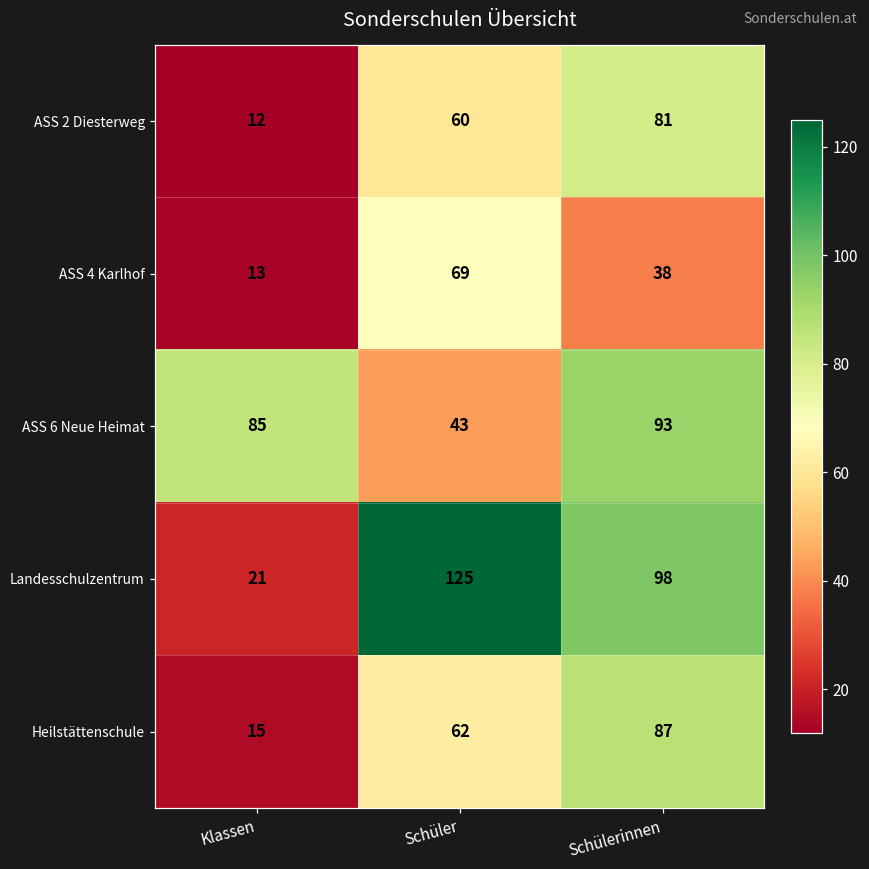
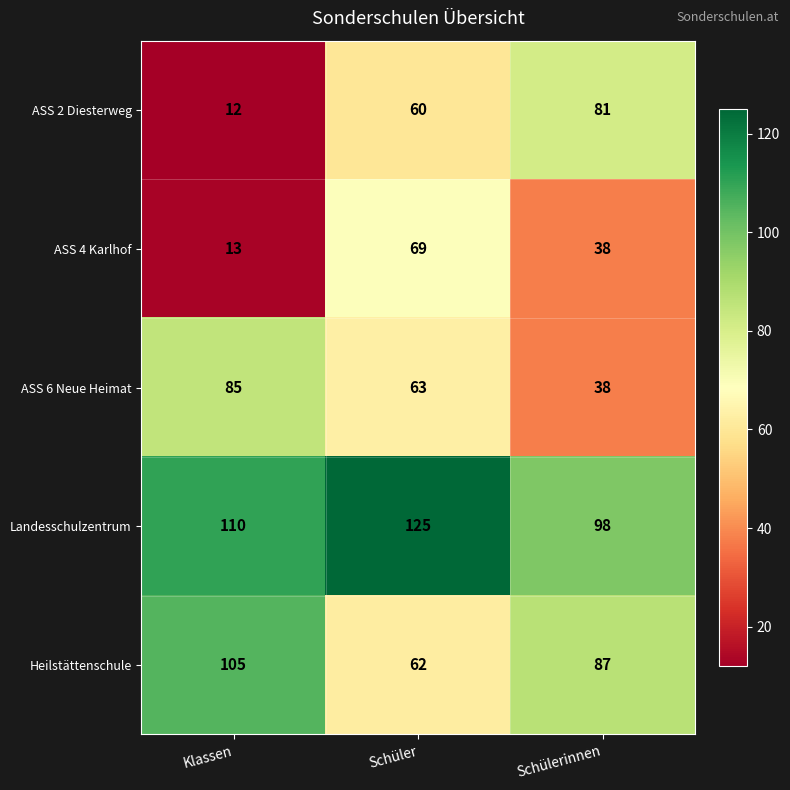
  {
    "ASS 2 Diesterweg": {
      "Klassen": 12,
      "Schüler": 60,
      "Schülerinnen": 81
    },
    "ASS 4 Karlhof": {
      "Klassen": 13,
      "Schüler": 69,
      "Schülerinnen": 38
    },
    "ASS 6 Neue Heimat": {
      "Klassen": 85,
-     "Schüler": 43,
-     "Schülerinnen": 93
+     "Schüler": 63,
+     "Schülerinnen": 38
    },
    "Landesschulzentrum": {
-     "Klassen": 21,
+     "Klassen": 110,
      "Schüler": 125,
      "Schülerinnen": 98
    },
    "Heilstättenschule": {
-     "Klassen": 15,
+     "Klassen": 105,
      "Schüler": 62,
      "Schülerinnen": 87
    }
  }
